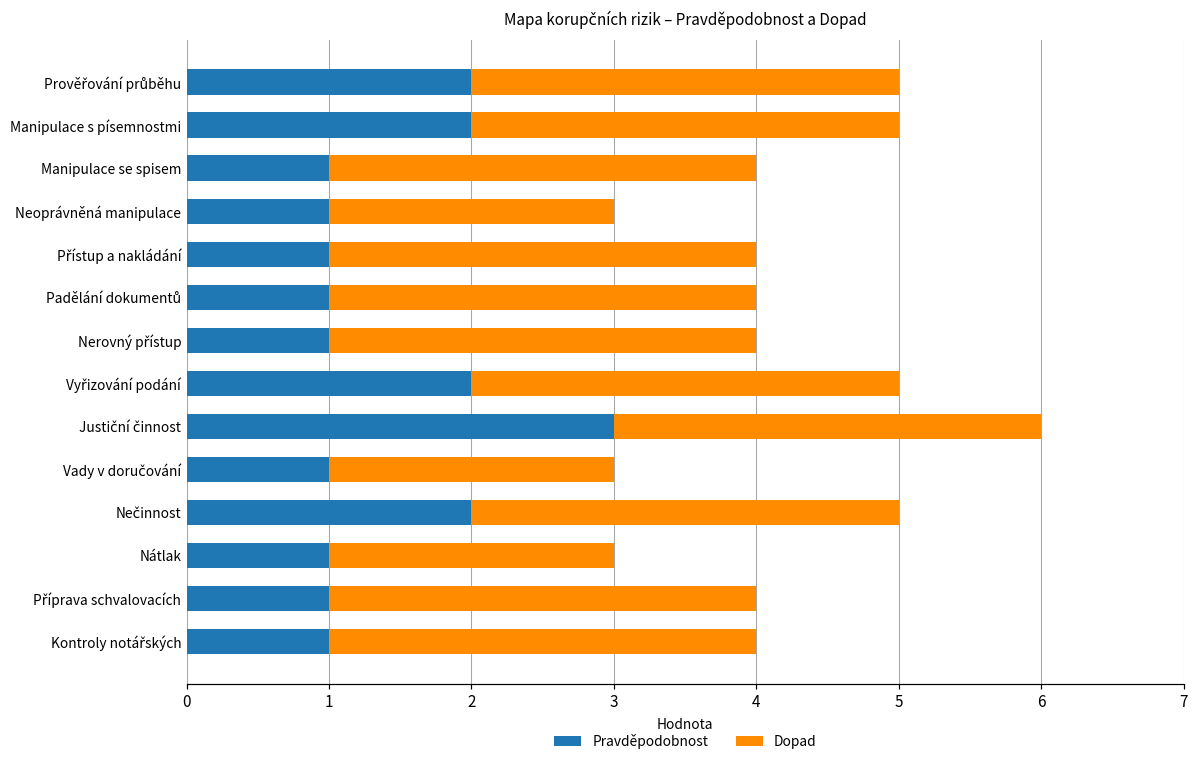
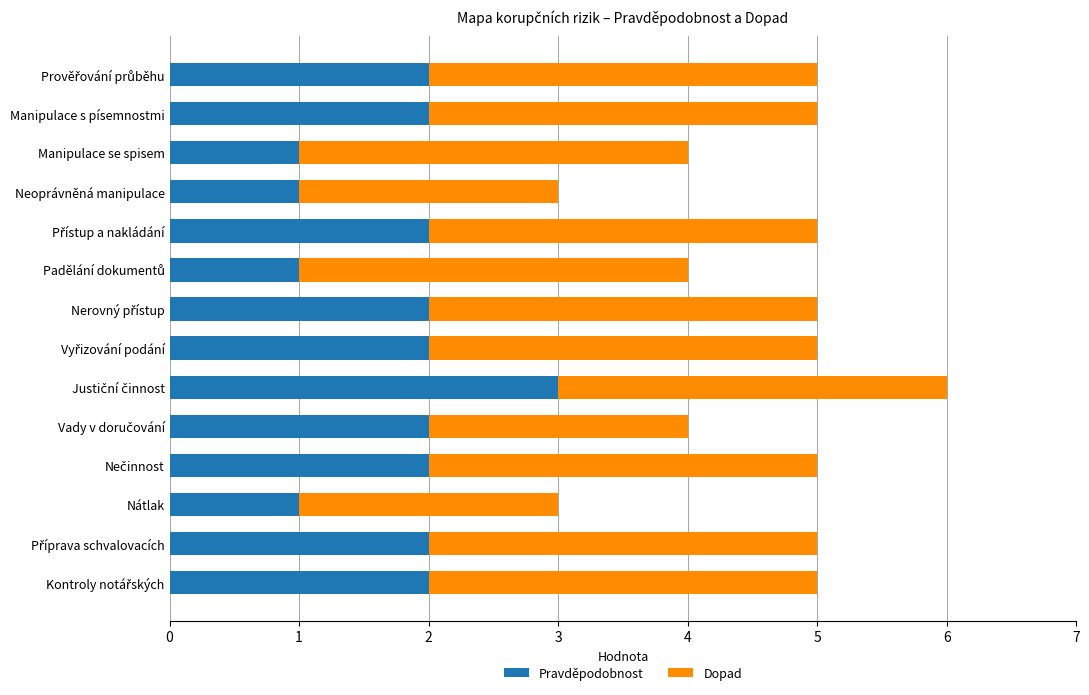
  {
    "Pravděpodobnost": {
      "Prověřování průběhu": 2,
      "Manipulace s písemnostmi": 2,
      "Manipulace se spisem": 1,
      "Neoprávněná manipulace": 1,
-     "Přístup a nakládání": 1,
+     "Přístup a nakládání": 2,
      "Padělání dokumentů": 1,
-     "Nerovný přístup": 1,
+     "Nerovný přístup": 2,
      "Vyřizování podání": 2,
      "Justiční činnost": 3,
-     "Vady v doručování": 1,
+     "Vady v doručování": 2,
      "Nečinnost": 2,
      "Nátlak": 1,
-     "Příprava schvalovacích": 1,
-     "Kontroly notářských": 1
+     "Příprava schvalovacích": 2,
+     "Kontroly notářských": 2
    },
    "Dopad": {
      "Prověřování průběhu": 3,
      "Manipulace s písemnostmi": 3,
      "Manipulace se spisem": 3,
      "Neoprávněná manipulace": 2,
      "Přístup a nakládání": 3,
      "Padělání dokumentů": 3,
      "Nerovný přístup": 3,
      "Vyřizování podání": 3,
      "Justiční činnost": 3,
      "Vady v doručování": 2,
      "Nečinnost": 3,
      "Nátlak": 2,
      "Příprava schvalovacích": 3,
      "Kontroly notářských": 3
    }
  }
